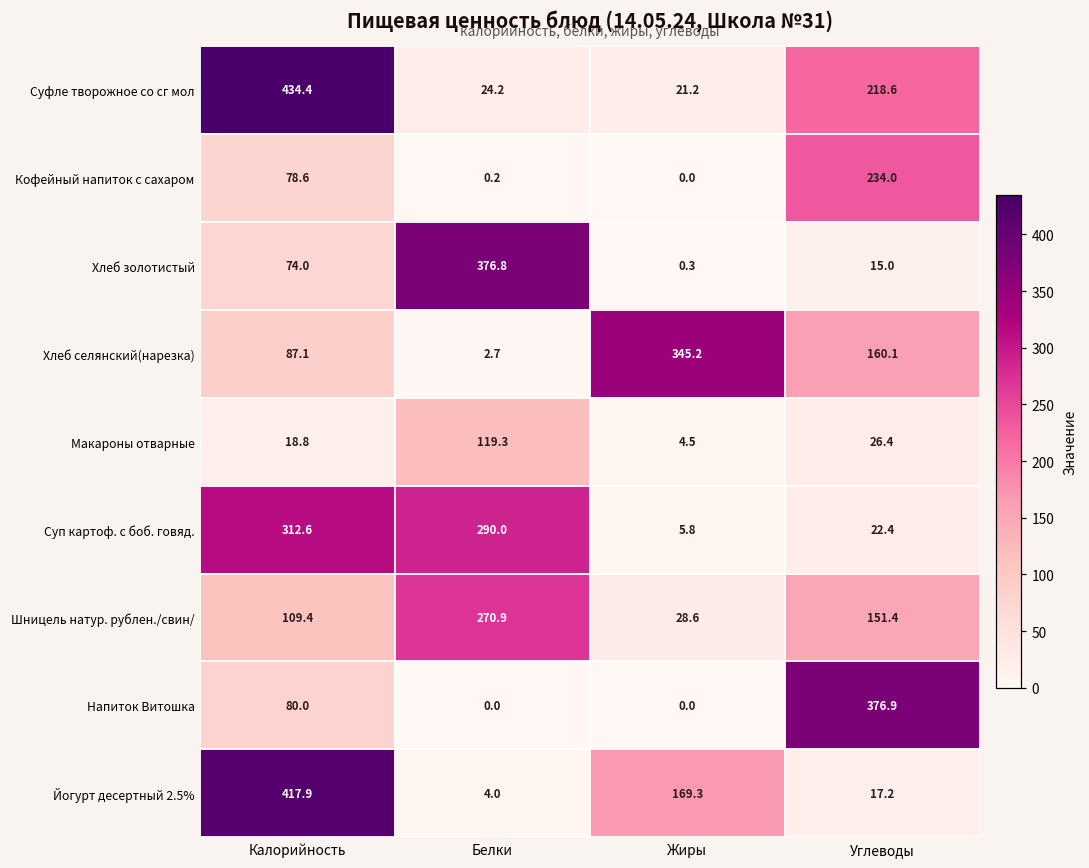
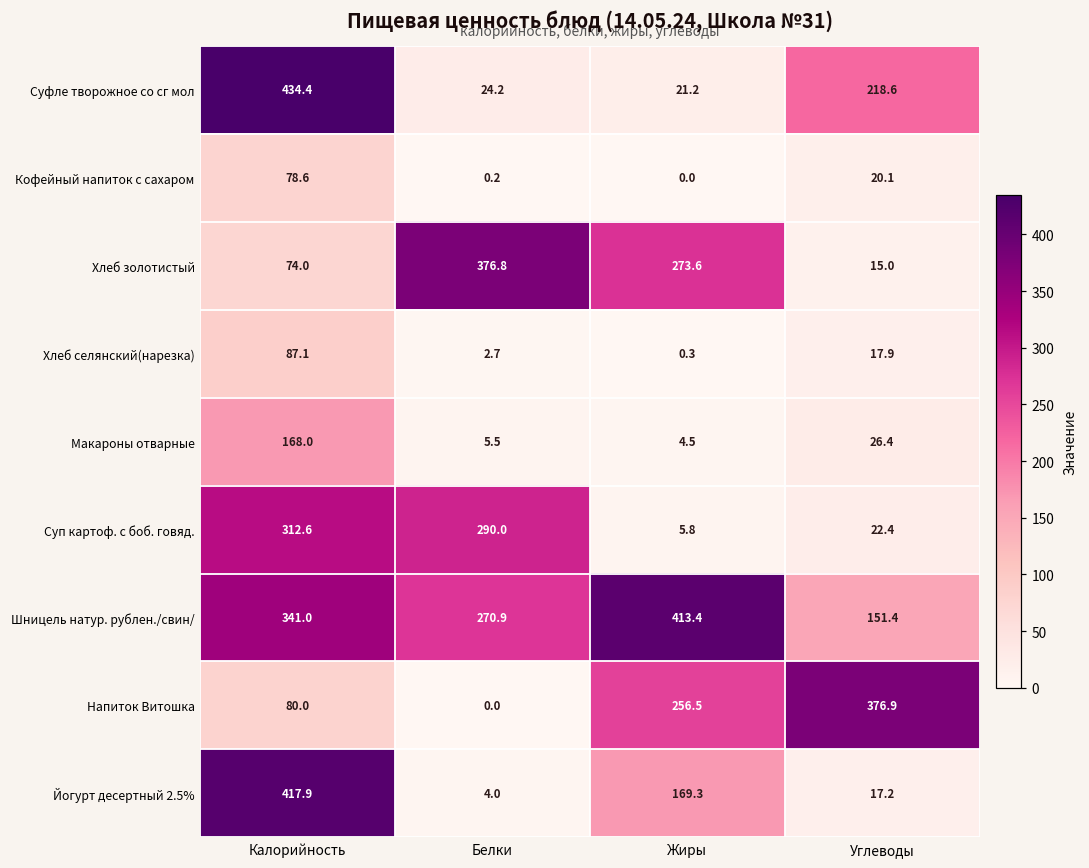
  {
    "Суфле творожное со сг мол": {
      "Калорийность": 434.4,
      "Белки": 24.2,
      "Жиры": 21.2,
      "Углеводы": 218.6
    },
    "Кофейный напиток с сахаром": {
      "Калорийность": 78.6,
      "Белки": 0.2,
      "Жиры": 0.0,
-     "Углеводы": 234.0
+     "Углеводы": 20.1
    },
    "Хлеб золотистый": {
      "Калорийность": 74.0,
      "Белки": 376.8,
-     "Жиры": 0.3,
+     "Жиры": 273.6,
      "Углеводы": 15.0
    },
    "Хлеб селянский(нарезка)": {
      "Калорийность": 87.1,
      "Белки": 2.7,
-     "Жиры": 345.2,
-     "Углеводы": 160.1
+     "Жиры": 0.3,
+     "Углеводы": 17.9
    },
    "Макароны отварные": {
-     "Калорийность": 18.8,
-     "Белки": 119.3,
+     "Калорийность": 168.0,
+     "Белки": 5.5,
      "Жиры": 4.5,
      "Углеводы": 26.4
    },
    "Суп картоф. с боб. говяд.": {
      "Калорийность": 312.6,
      "Белки": 290.0,
      "Жиры": 5.8,
      "Углеводы": 22.4
    },
    "Шницель натур. рублен./свин/": {
-     "Калорийность": 109.4,
+     "Калорийность": 341.0,
      "Белки": 270.9,
-     "Жиры": 28.6,
+     "Жиры": 413.4,
      "Углеводы": 151.4
    },
    "Напиток Витошка": {
      "Калорийность": 80.0,
      "Белки": 0.0,
-     "Жиры": 0.0,
+     "Жиры": 256.5,
      "Углеводы": 376.9
    },
    "Йогурт десертный 2.5%": {
      "Калорийность": 417.9,
      "Белки": 4.0,
      "Жиры": 169.3,
      "Углеводы": 17.2
    }
  }
